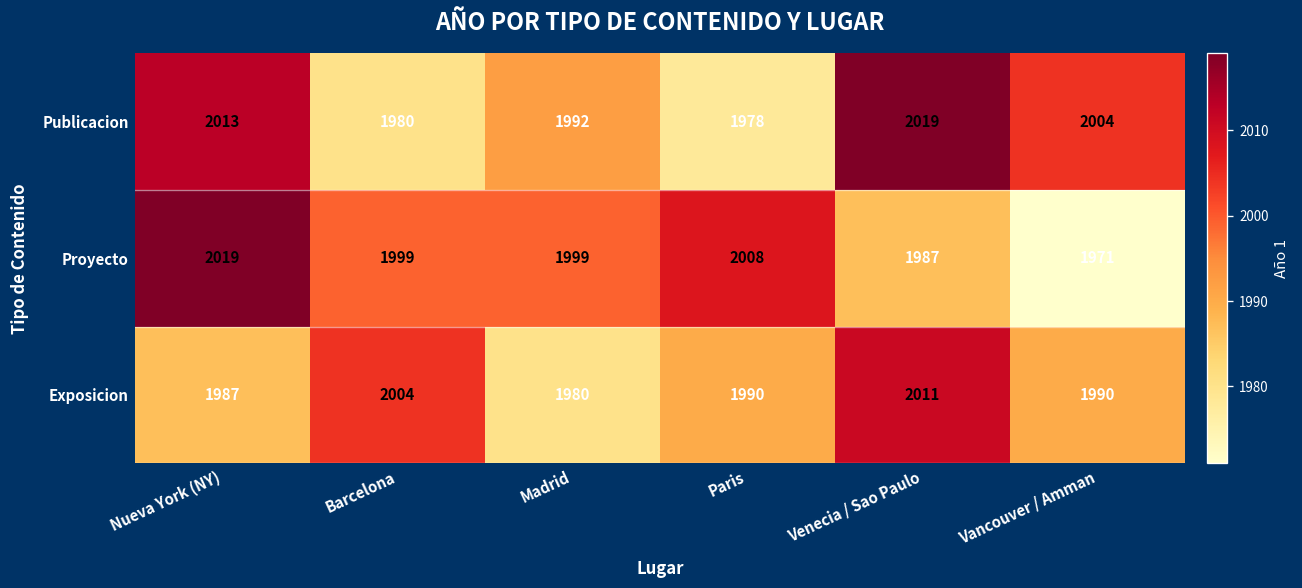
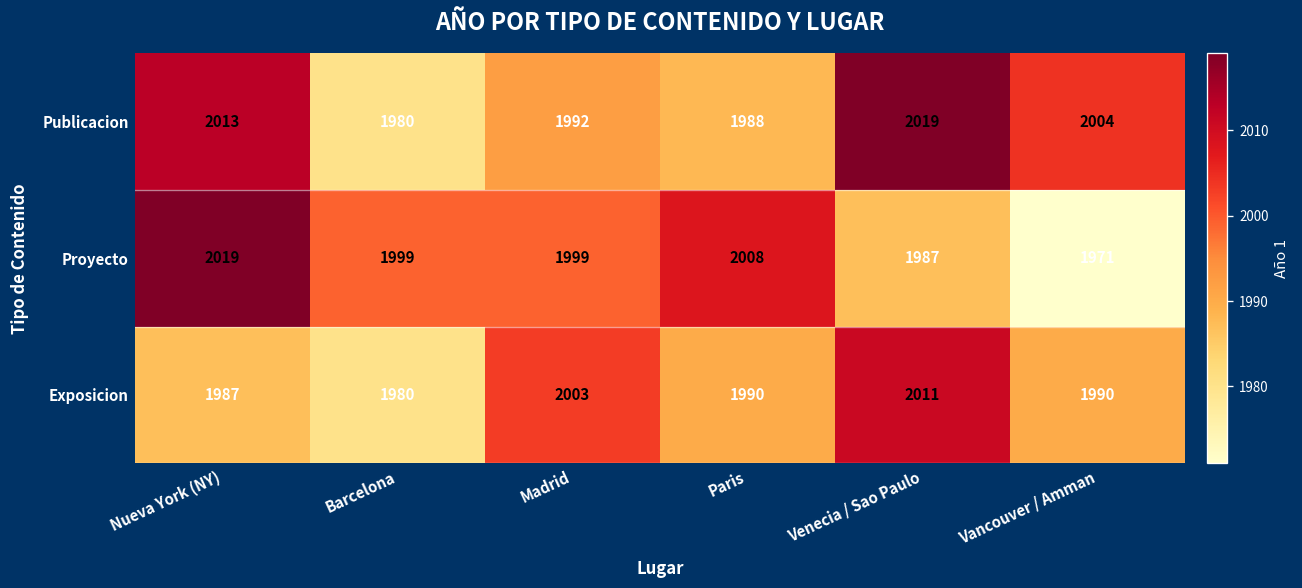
  {
    "Publicacion": {
      "Nueva York (NY)": 2013,
      "Barcelona": 1980,
      "Madrid": 1992,
-     "Paris": 1978,
+     "Paris": 1988,
      "Venecia / Sao Paulo": 2019,
      "Vancouver / Amman": 2004
    },
    "Proyecto": {
      "Nueva York (NY)": 2019,
      "Barcelona": 1999,
      "Madrid": 1999,
      "Paris": 2008,
      "Venecia / Sao Paulo": 1987,
      "Vancouver / Amman": 1971
    },
    "Exposicion": {
      "Nueva York (NY)": 1987,
-     "Barcelona": 2004,
-     "Madrid": 1980,
+     "Barcelona": 1980,
+     "Madrid": 2003,
      "Paris": 1990,
      "Venecia / Sao Paulo": 2011,
      "Vancouver / Amman": 1990
    }
  }
